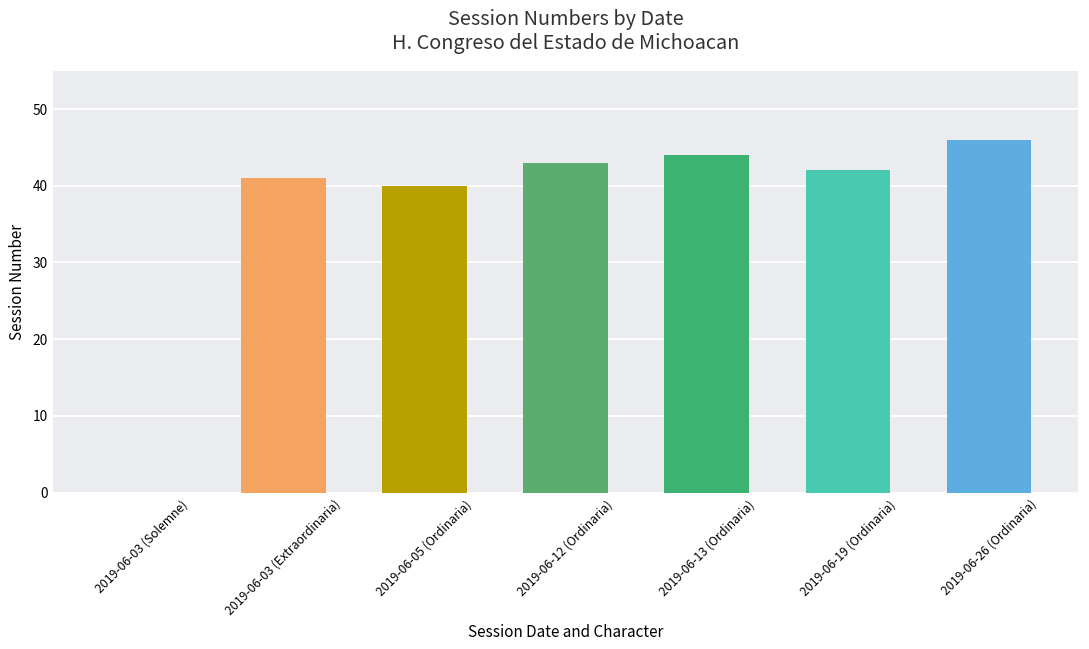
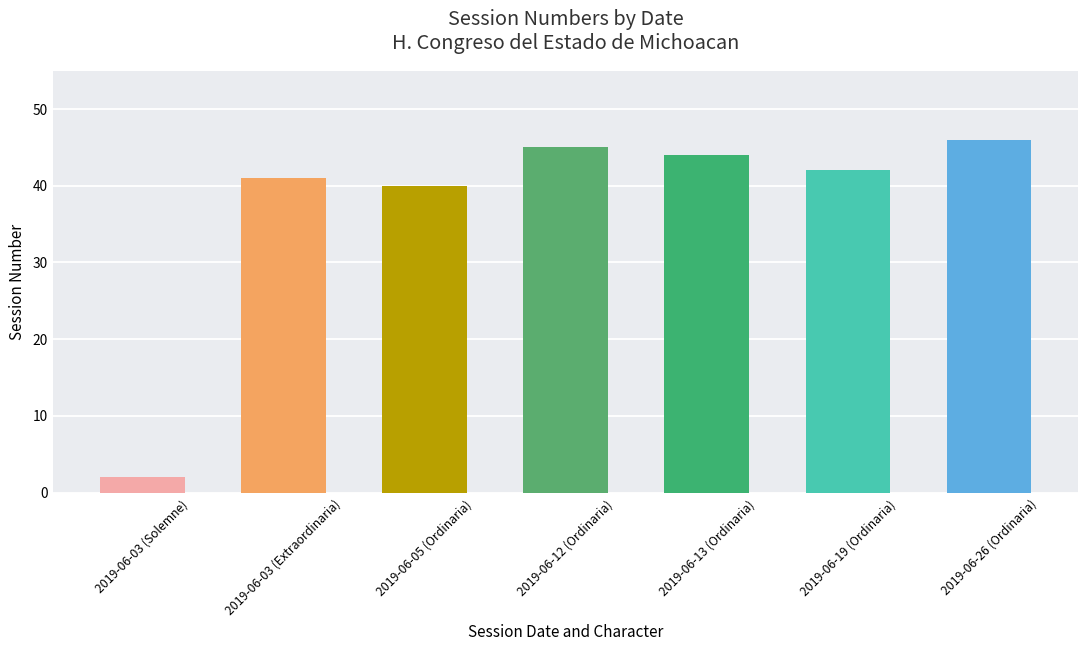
  {
-   "2019-06-03 (Solemne)": 0,
+   "2019-06-03 (Solemne)": 2,
    "2019-06-03 (Extraordinaria)": 41,
    "2019-06-05 (Ordinaria)": 40,
-   "2019-06-12 (Ordinaria)": 43,
+   "2019-06-12 (Ordinaria)": 45,
    "2019-06-13 (Ordinaria)": 44,
    "2019-06-19 (Ordinaria)": 42,
    "2019-06-26 (Ordinaria)": 46
  }
